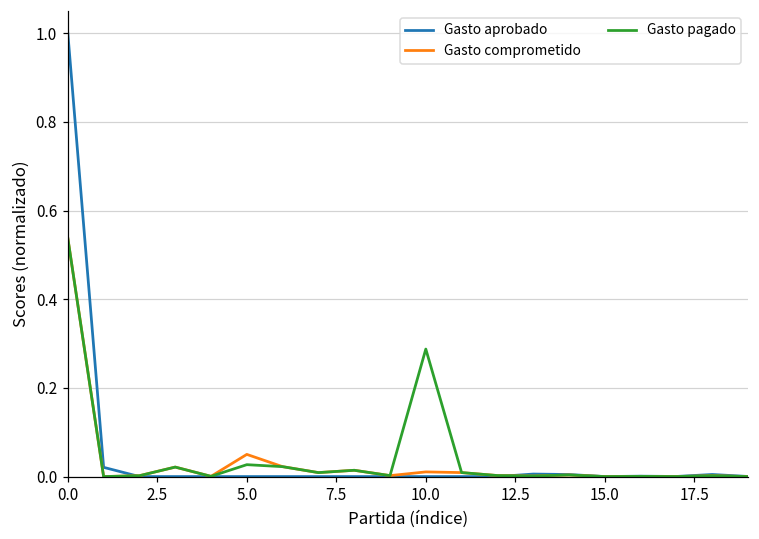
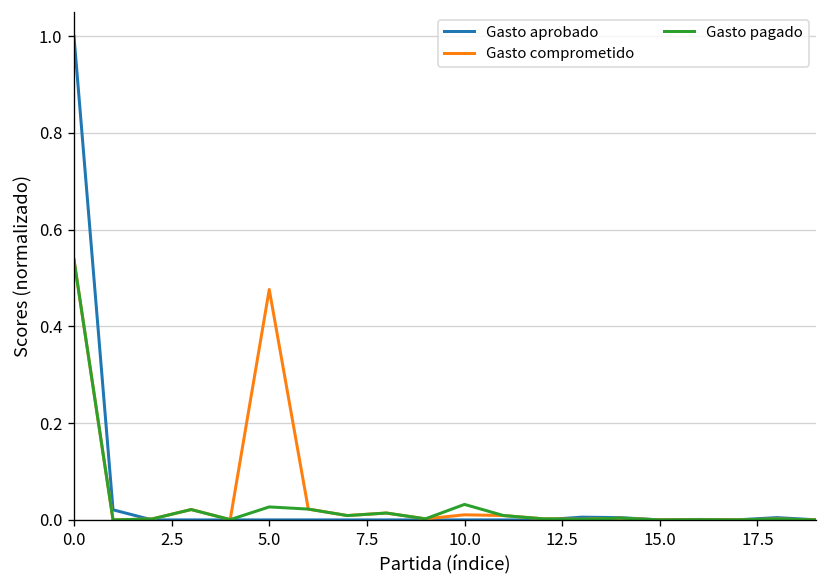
  {
    "Gasto aprobado": {
      "0.0": 1.00,
      "5.0": 0.00,
      "10.0": 0.00
    },
    "Gasto comprometido": {
-     "5.0": 0.05,
+     "5.0": 0.48,
      "10.0": 0.01
    },
    "Gasto pagado": {
      "5.0": 0.03,
-     "10.0": 0.29
+     "10.0": 0.03
    }
  }
